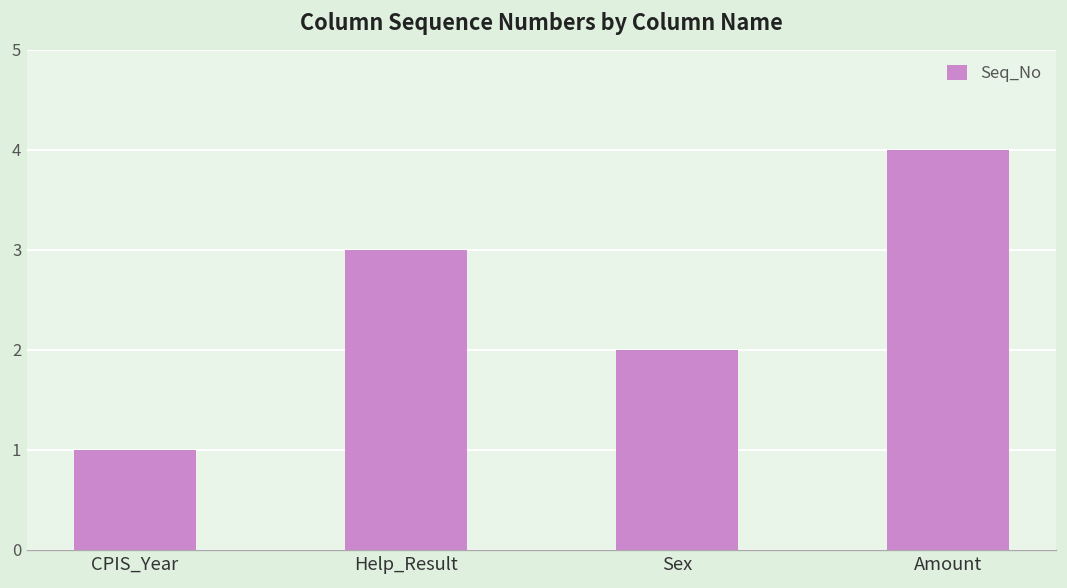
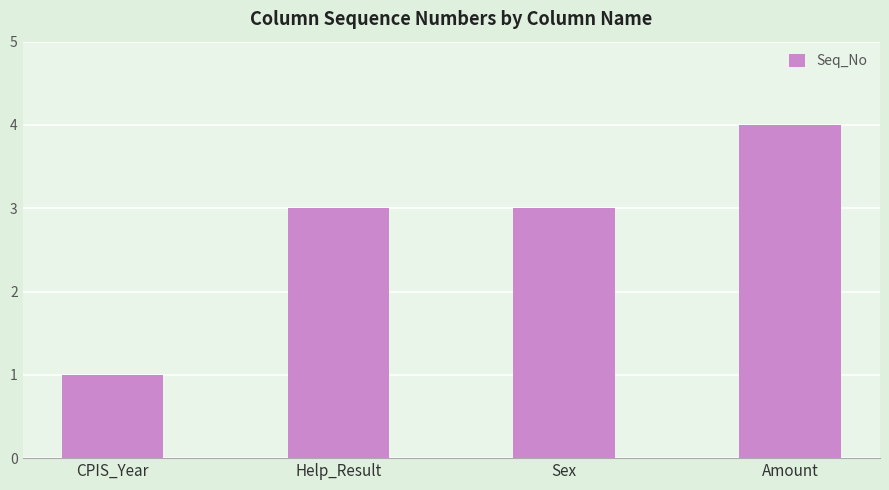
  {
    "CPIS_Year": 1,
    "Help_Result": 3,
-   "Sex": 2,
+   "Sex": 3,
    "Amount": 4
  }
